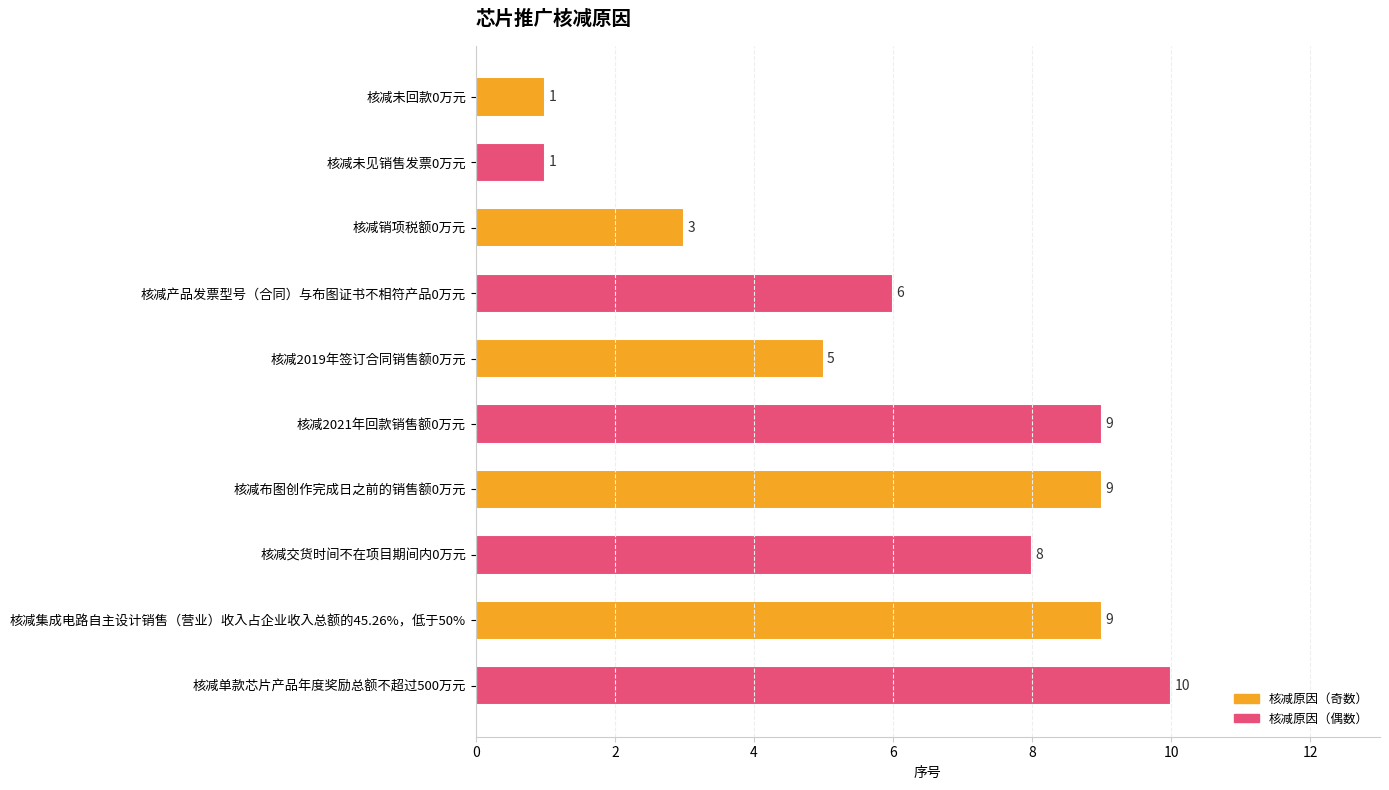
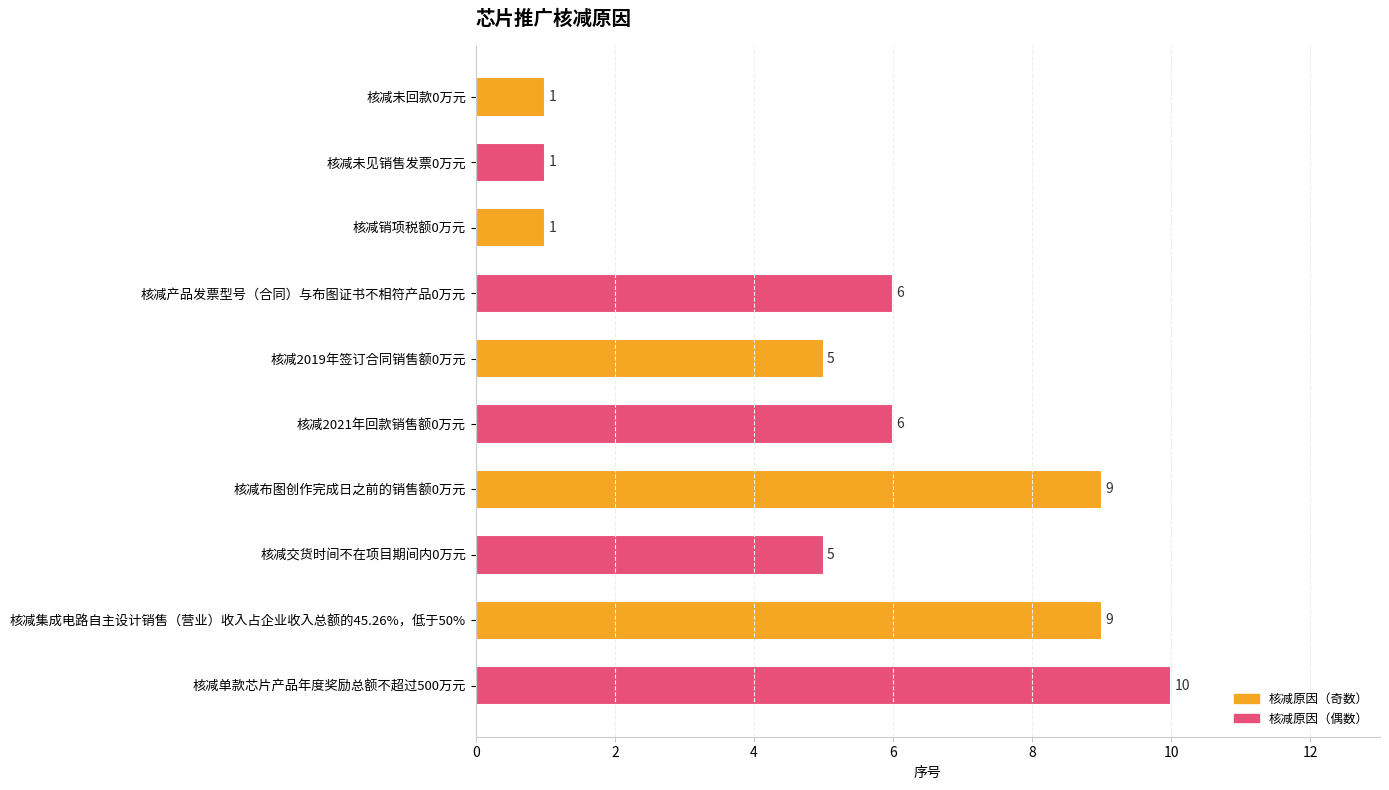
  {
    "核减未回款0万元": 1,
    "核减未见销售发票0万元": 1,
-   "核减销项税额0万元": 3,
+   "核减销项税额0万元": 1,
    "核减产品发票型号（合同）与布图证书不相符产品0万元": 6,
    "核减2019年签订合同销售额0万元": 5,
-   "核减2021年回款销售额0万元": 9,
+   "核减2021年回款销售额0万元": 6,
    "核减布图创作完成日之前的销售额0万元": 9,
-   "核减交货时间不在项目期间内0万元": 8,
+   "核减交货时间不在项目期间内0万元": 5,
    "核减集成电路自主设计销售（营业）收入占企业收入总额的45.26%，低于50%": 9,
    "核减单款芯片产品年度奖励总额不超过500万元": 10
  }
